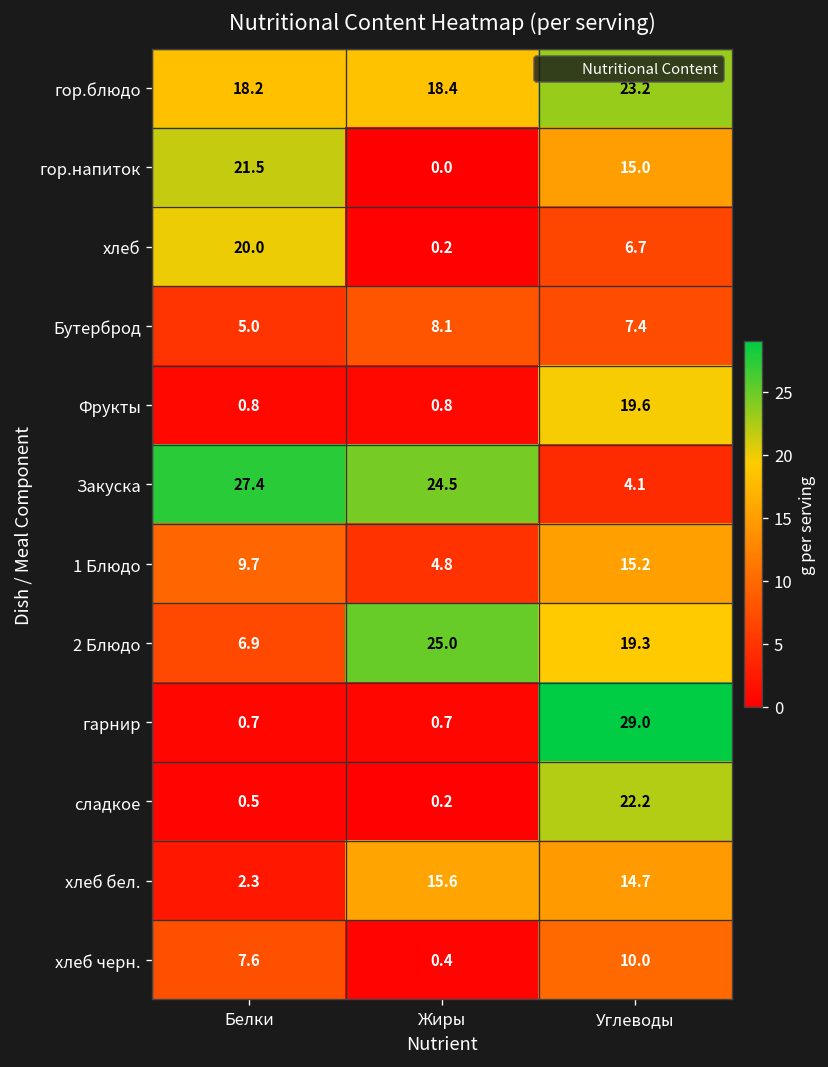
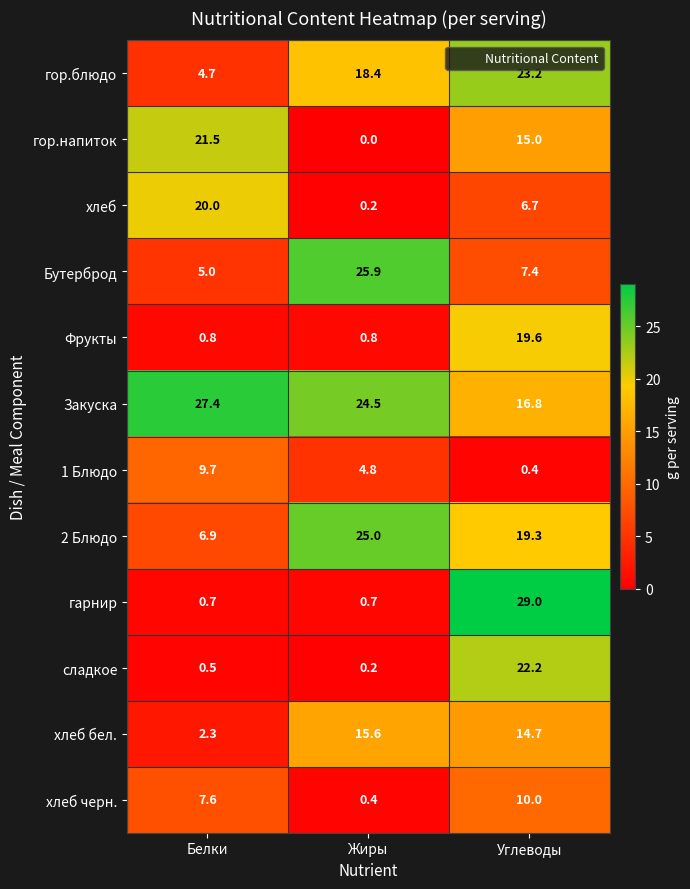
  {
    "гор.блюдо": {
-     "Белки": 18.2,
+     "Белки": 4.7,
      "Жиры": 18.4
    },
    "гор.напиток": {
      "Белки": 21.5,
      "Жиры": 0.0,
      "Углеводы": 15.0
    },
    "хлеб": {
      "Белки": 20.0,
      "Жиры": 0.2,
      "Углеводы": 6.7
    },
    "Бутерброд": {
      "Белки": 5.0,
-     "Жиры": 8.1,
+     "Жиры": 25.9,
      "Углеводы": 7.4
    },
    "Фрукты": {
      "Белки": 0.8,
      "Жиры": 0.8,
      "Углеводы": 19.6
    },
    "Закуска": {
      "Белки": 27.4,
      "Жиры": 24.5,
-     "Углеводы": 4.1
+     "Углеводы": 16.8
    },
    "1 Блюдо": {
      "Белки": 9.7,
      "Жиры": 4.8,
-     "Углеводы": 15.2
+     "Углеводы": 0.4
    },
    "2 Блюдо": {
      "Белки": 6.9,
      "Жиры": 25.0,
      "Углеводы": 19.3
    },
    "гарнир": {
      "Белки": 0.7,
      "Жиры": 0.7,
      "Углеводы": 29.0
    },
    "сладкое": {
      "Белки": 0.5,
      "Жиры": 0.2,
      "Углеводы": 22.2
    },
    "хлеб бел.": {
      "Белки": 2.3,
      "Жиры": 15.6,
      "Углеводы": 14.7
    },
    "хлеб черн.": {
      "Белки": 7.6,
      "Жиры": 0.4,
      "Углеводы": 10.0
    }
  }
